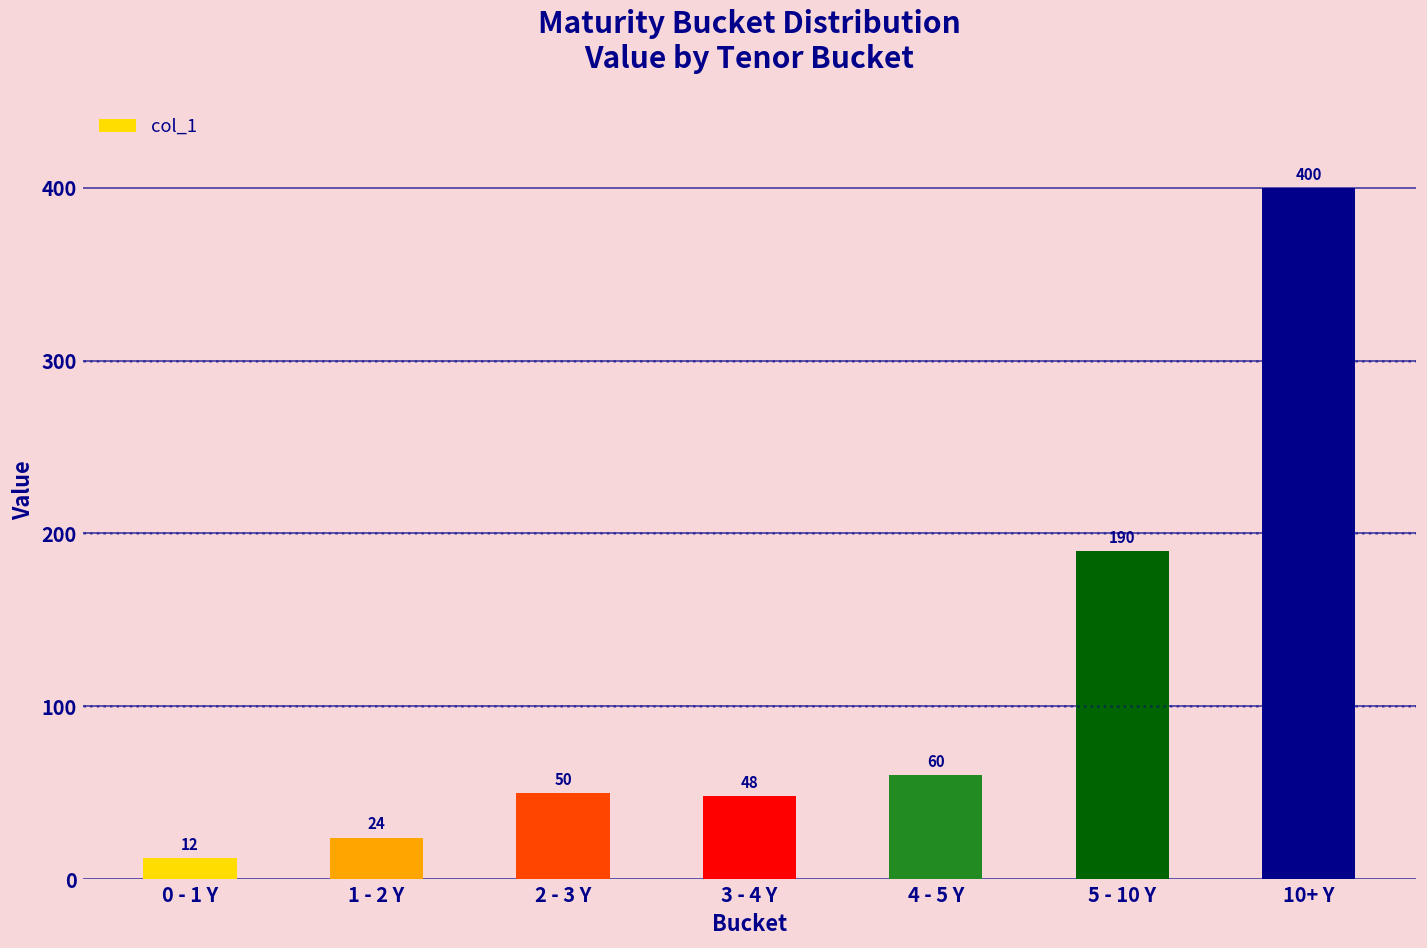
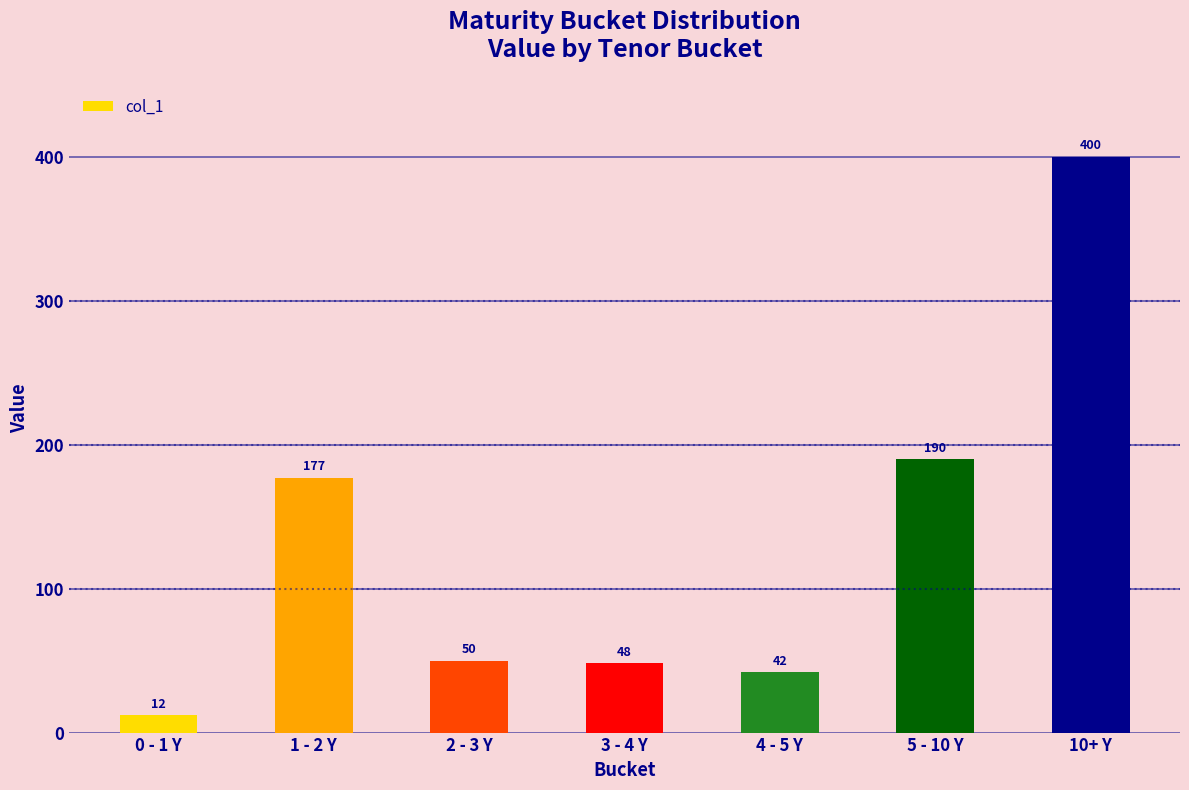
  {
    "0 - 1 Y": 12,
-   "1 - 2 Y": 24,
+   "1 - 2 Y": 177,
    "2 - 3 Y": 50,
    "3 - 4 Y": 48,
-   "4 - 5 Y": 60,
+   "4 - 5 Y": 42,
    "5 - 10 Y": 190,
    "10+ Y": 400
  }
